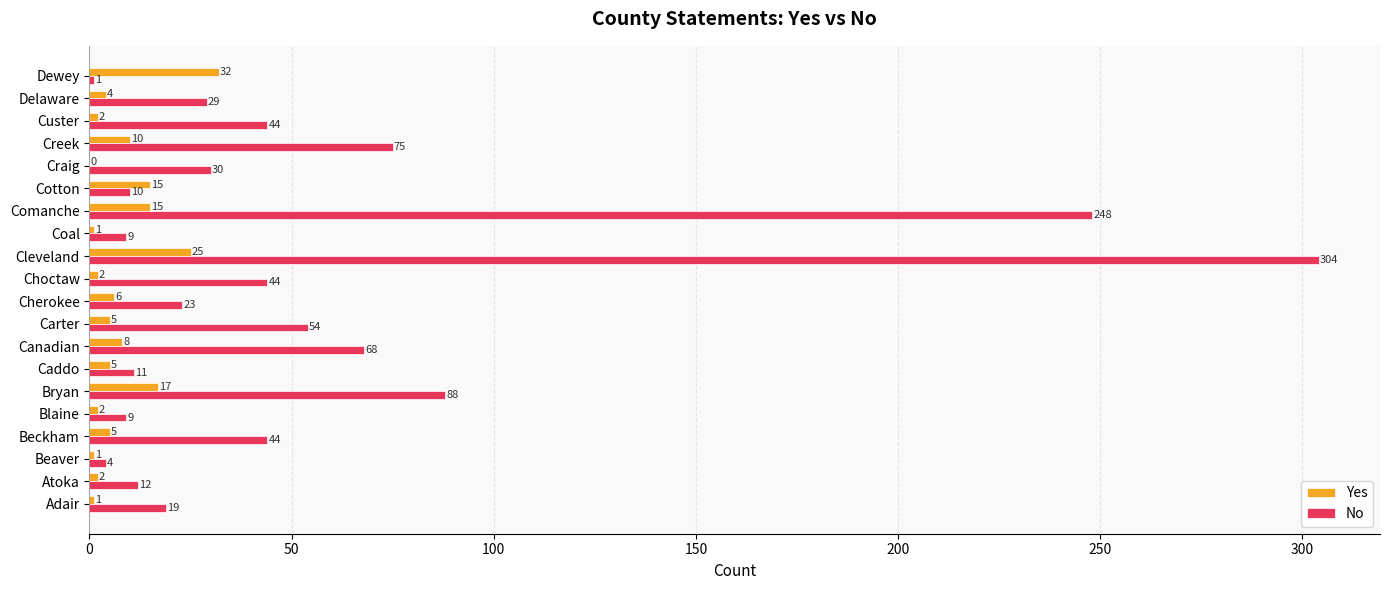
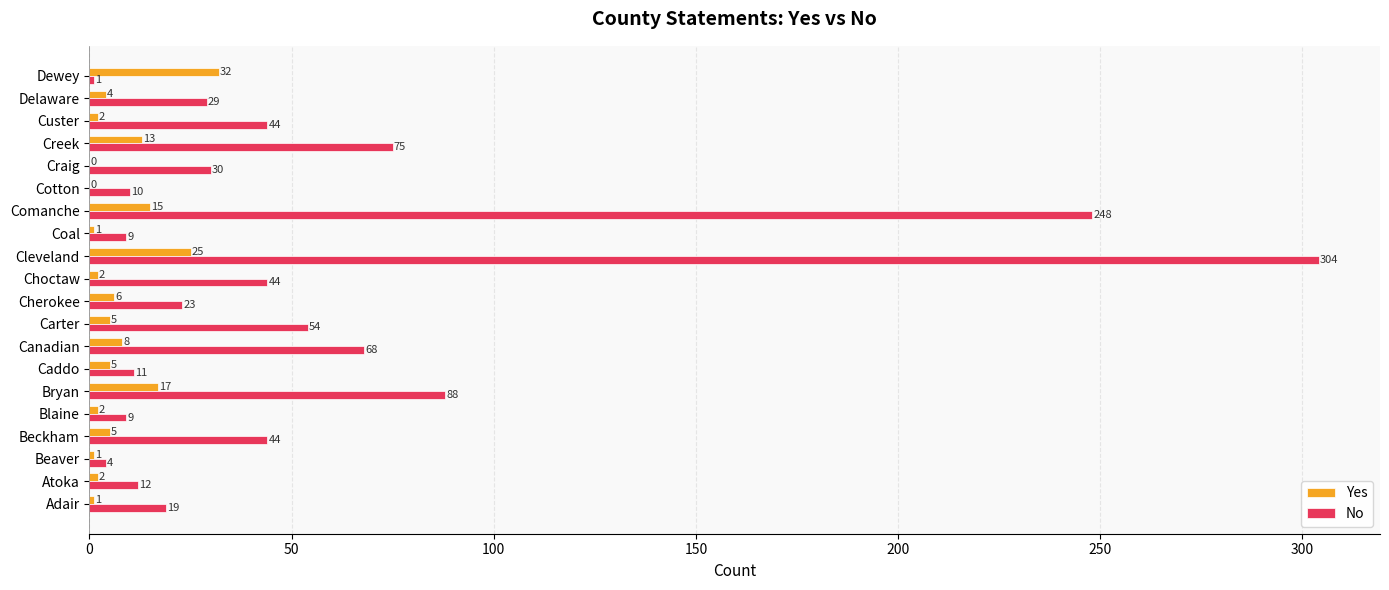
  {
    "Yes": {
      "Dewey": 32,
      "Delaware": 4,
      "Custer": 2,
-     "Creek": 10,
+     "Creek": 13,
      "Craig": 0,
-     "Cotton": 15,
+     "Cotton": 0,
      "Comanche": 15,
      "Coal": 1,
      "Cleveland": 25,
      "Choctaw": 2,
      "Cherokee": 6,
      "Carter": 5,
      "Canadian": 8,
      "Caddo": 5,
      "Bryan": 17,
      "Blaine": 2,
      "Beckham": 5,
      "Beaver": 1,
      "Atoka": 2,
      "Adair": 1
    },
    "No": {
      "Dewey": 1,
      "Delaware": 29,
      "Custer": 44,
      "Creek": 75,
      "Craig": 30,
      "Cotton": 10,
      "Comanche": 248,
      "Coal": 9,
      "Cleveland": 304,
      "Choctaw": 44,
      "Cherokee": 23,
      "Carter": 54,
      "Canadian": 68,
      "Caddo": 11,
      "Bryan": 88,
      "Blaine": 9,
      "Beckham": 44,
      "Beaver": 4,
      "Atoka": 12,
      "Adair": 19
    }
  }
